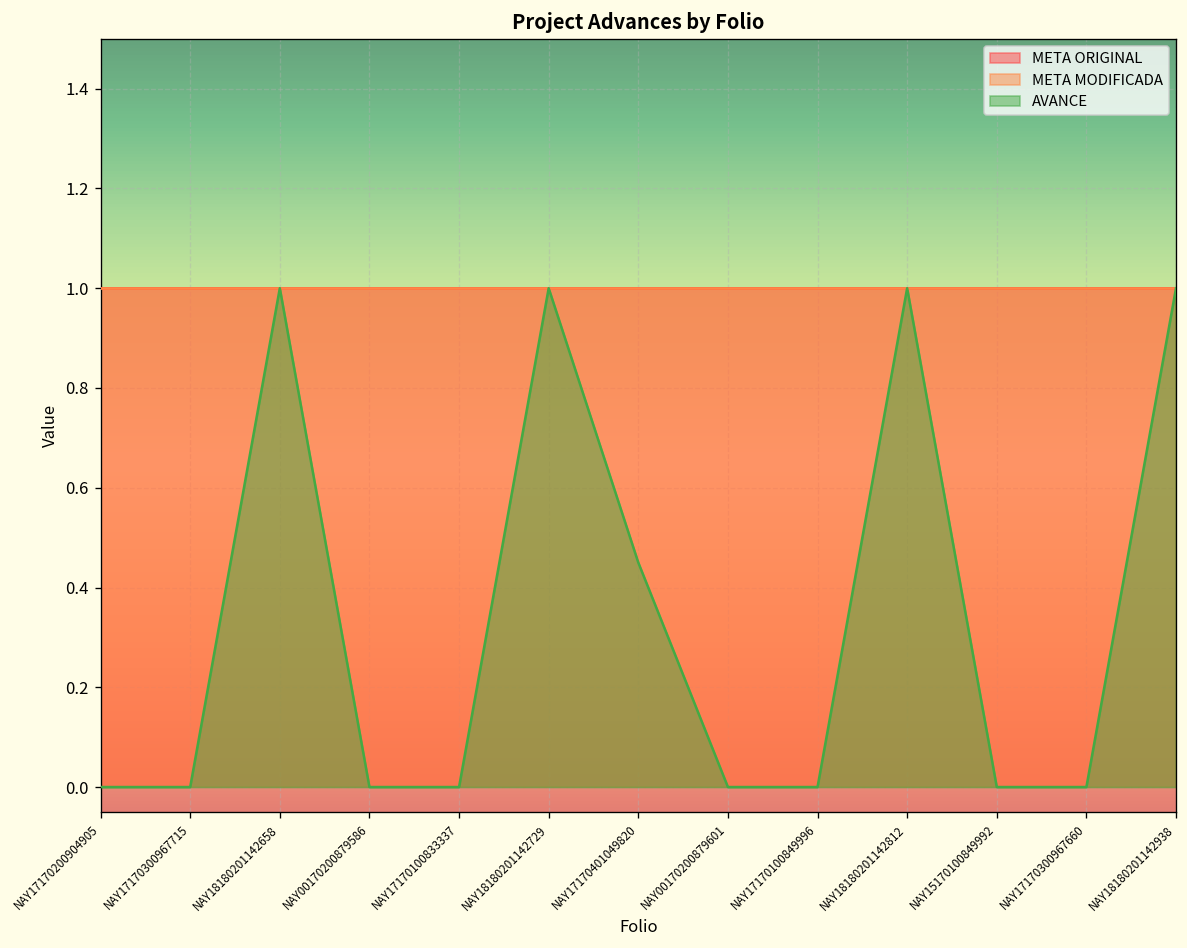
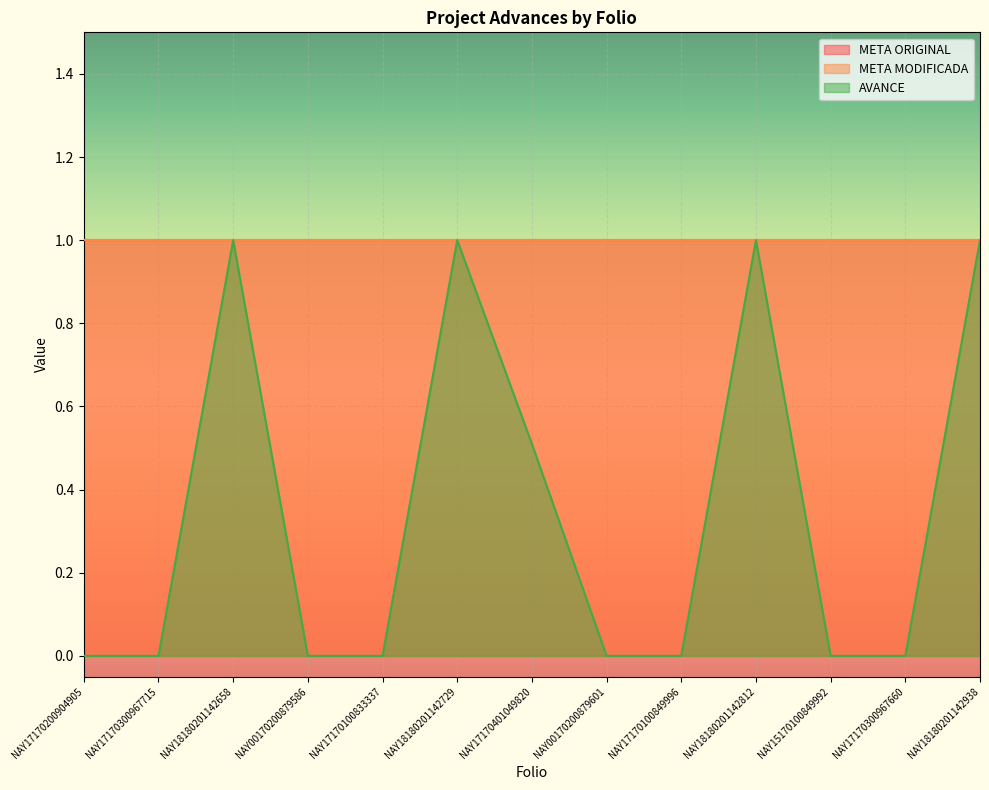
  {
    "META MODIFICADA": {
      "NAY17170200904905": 1.00,
      "NAY17170300967715": 1.00,
      "NAY00170200879586": 1.00,
      "NAY17170100833337": 1.00,
      "NAY17170401049820": 1.00,
      "NAY00170200879601": 1.00,
      "NAY17170100849996": 1.00,
      "NAY15170100849992": 1.00,
      "NAY17170300967660": 1.00
    },
    "AVANCE": {
      "NAY17170200904905": 0.00,
      "NAY17170300967715": 0.00,
      "NAY00170200879586": 0.00,
      "NAY17170100833337": 0.00,
-     "NAY17170401049820": 0.45,
+     "NAY17170401049820": 0.51,
      "NAY00170200879601": 0.00,
      "NAY17170100849996": 0.00,
      "NAY15170100849992": 0.00,
      "NAY17170300967660": 0.00
    }
  }
